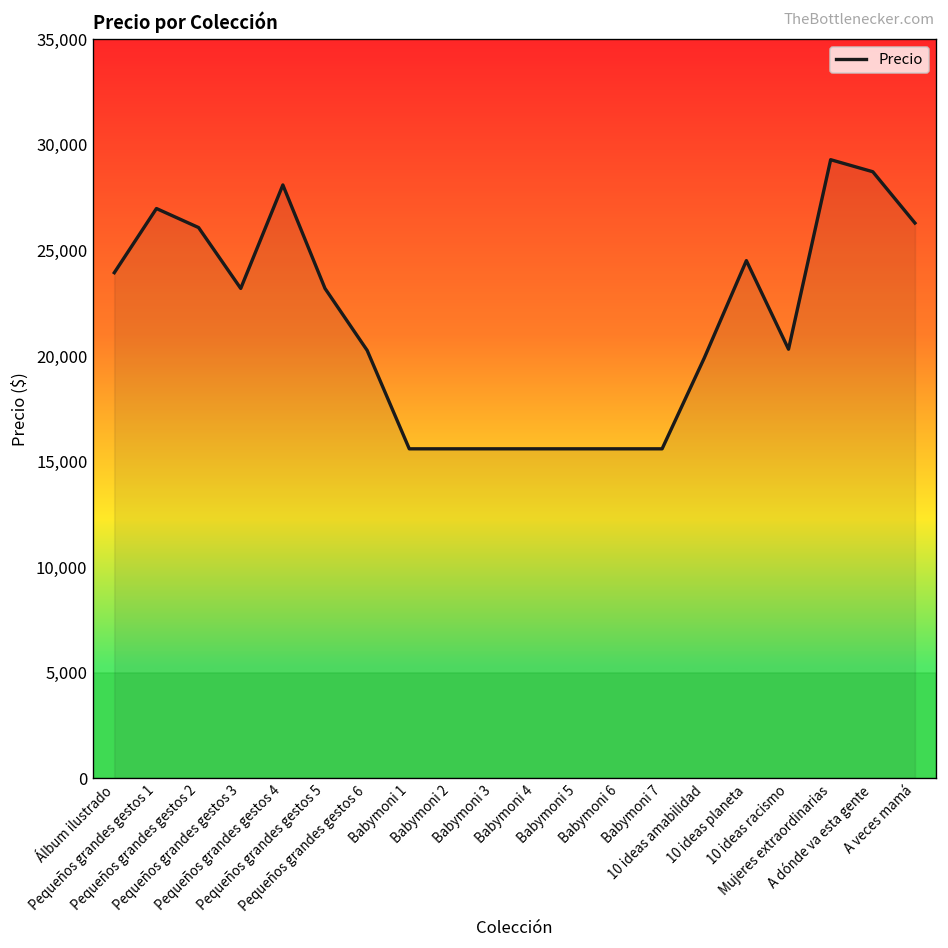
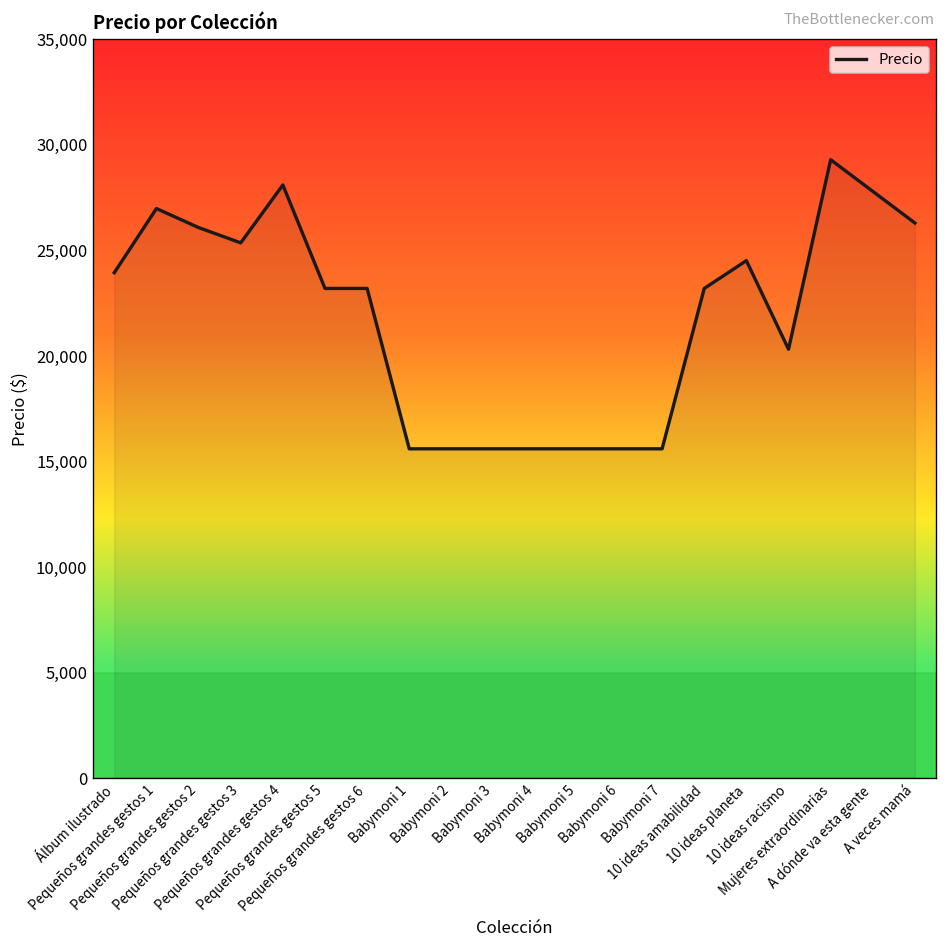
  {
    "Álbum ilustrado": "23,900",
    "Pequeños grandes gestos 1": "27,000",
    "Pequeños grandes gestos 2": "26,100",
-   "Pequeños grandes gestos 3": "23,200",
+   "Pequeños grandes gestos 3": "25,400",
    "Pequeños grandes gestos 4": "28,100",
    "Pequeños grandes gestos 5": "23,200",
-   "Pequeños grandes gestos 6": "20,300",
+   "Pequeños grandes gestos 6": "23,200",
    "Babymoni 1": "15,600",
    "Babymoni 2": "15,600",
    "Babymoni 3": "15,600",
    "Babymoni 4": "15,600",
    "Babymoni 5": "15,600",
    "Babymoni 6": "15,600",
    "Babymoni 7": "15,600",
-   "10 ideas amabilidad": "19,900",
+   "10 ideas amabilidad": "23,200",
    "10 ideas planeta": "24,500",
    "10 ideas racismo": "20,300",
    "Mujeres extraordinarias": "29,300",
-   "A dónde va esta gente": "28,700",
+   "A dónde va esta gente": "27,800",
    "A veces mamá": "26,300"
  }
